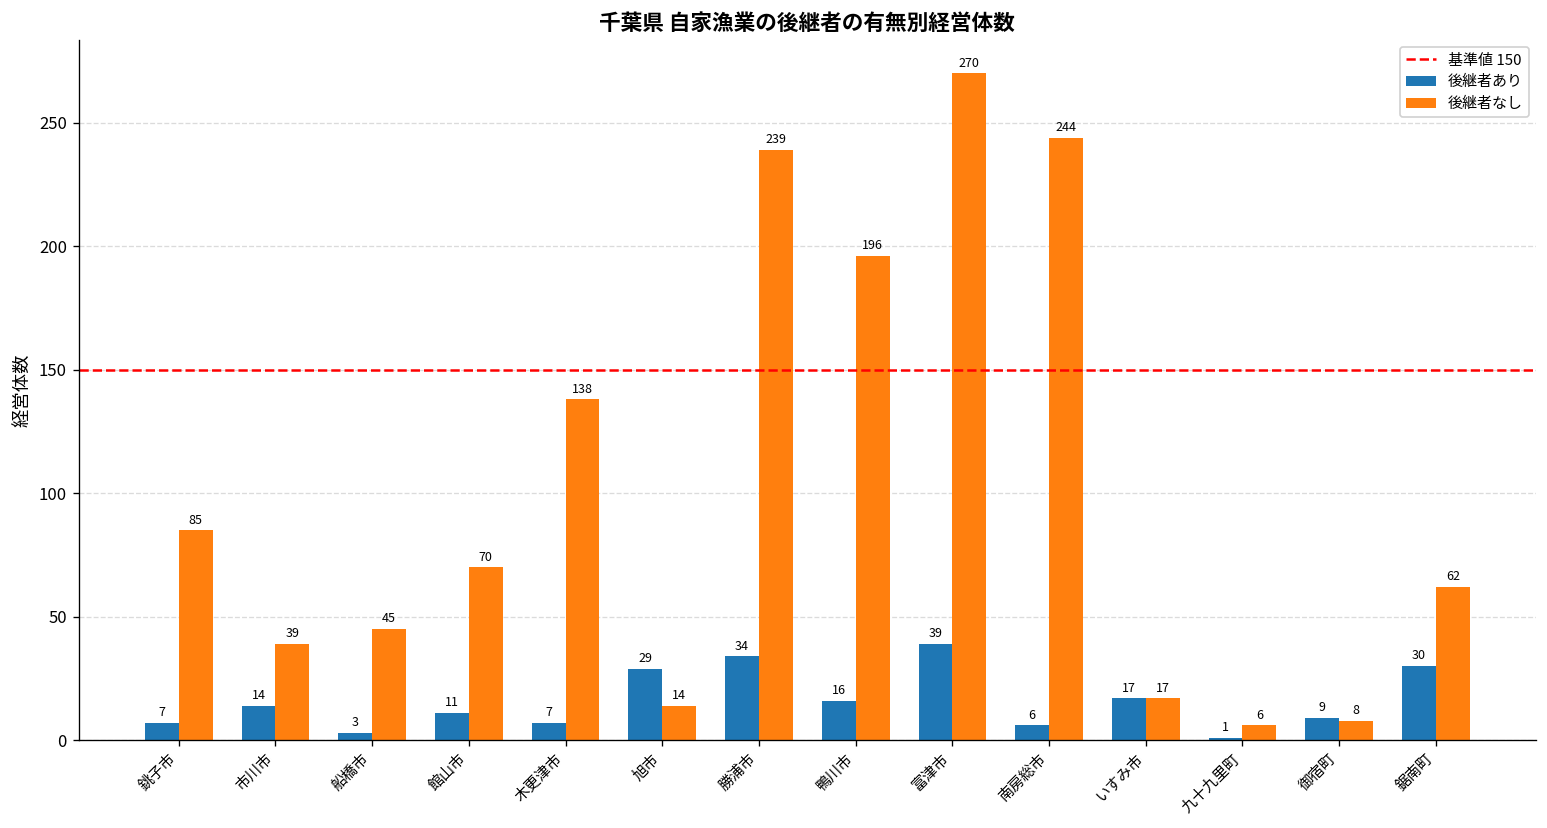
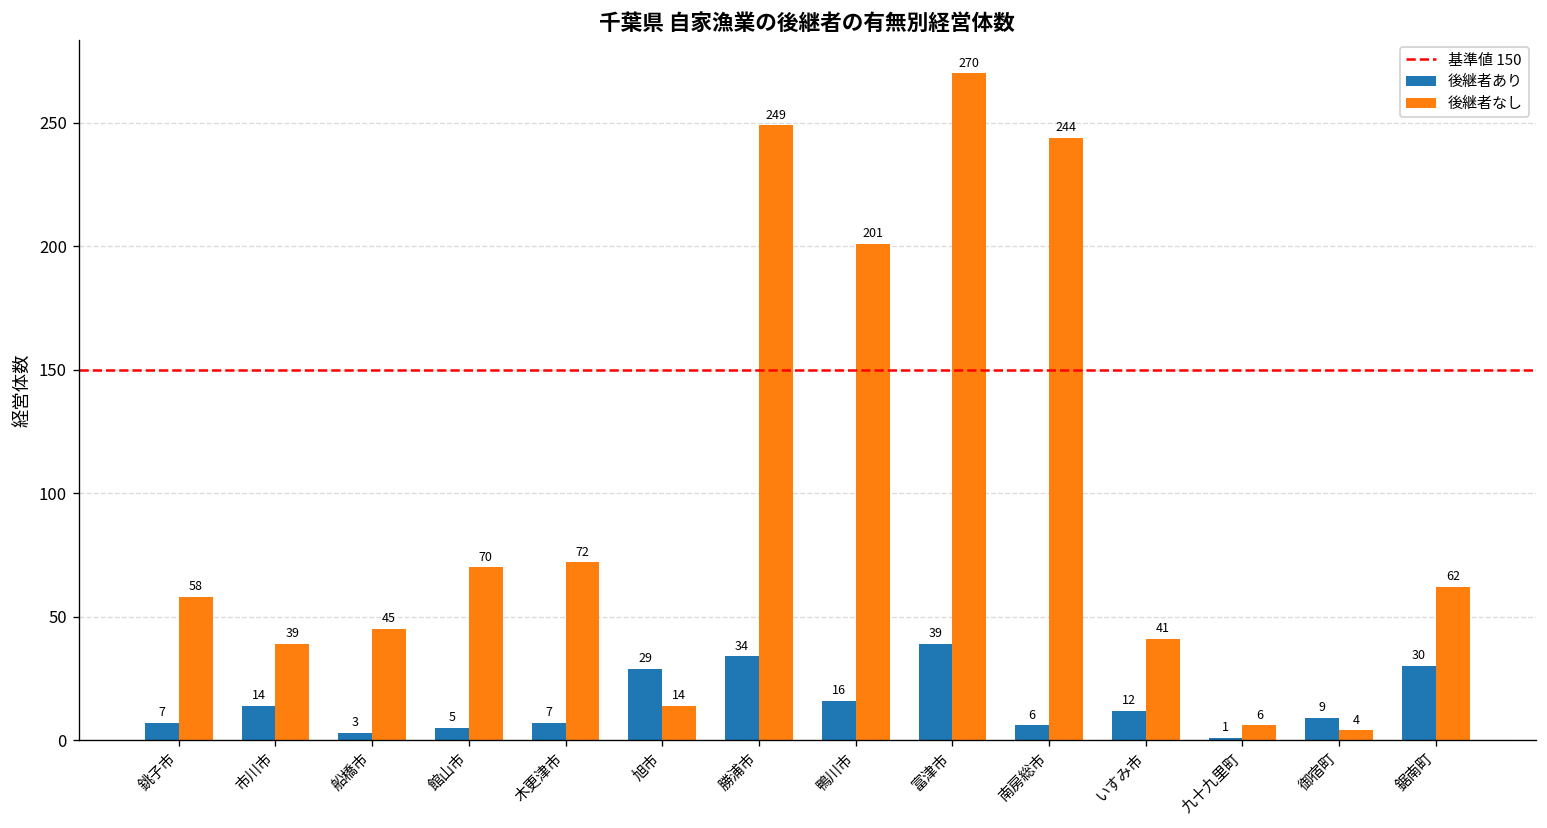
  {
    "後継者あり": {
      "銚子市": 7,
      "市川市": 14,
      "船橋市": 3,
-     "館山市": 11,
+     "館山市": 5,
      "木更津市": 7,
      "旭市": 29,
      "勝浦市": 34,
      "鴨川市": 16,
      "富津市": 39,
      "南房総市": 6,
-     "いすみ市": 17,
+     "いすみ市": 12,
      "九十九里町": 1,
      "御宿町": 9,
      "鋸南町": 30
    },
    "後継者なし": {
-     "銚子市": 85,
+     "銚子市": 58,
      "市川市": 39,
      "船橋市": 45,
      "館山市": 70,
-     "木更津市": 138,
+     "木更津市": 72,
      "旭市": 14,
-     "勝浦市": 239,
-     "鴨川市": 196,
+     "勝浦市": 249,
+     "鴨川市": 201,
      "富津市": 270,
      "南房総市": 244,
-     "いすみ市": 17,
+     "いすみ市": 41,
      "九十九里町": 6,
-     "御宿町": 8,
+     "御宿町": 4,
      "鋸南町": 62
    }
  }
